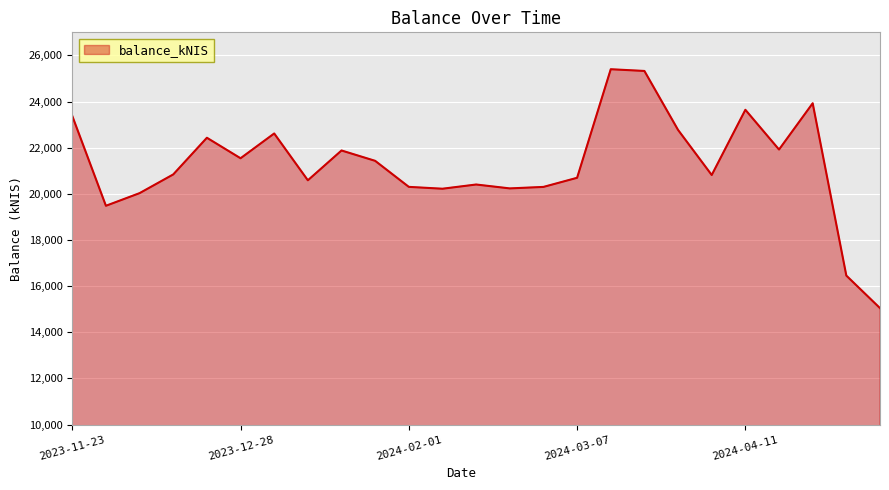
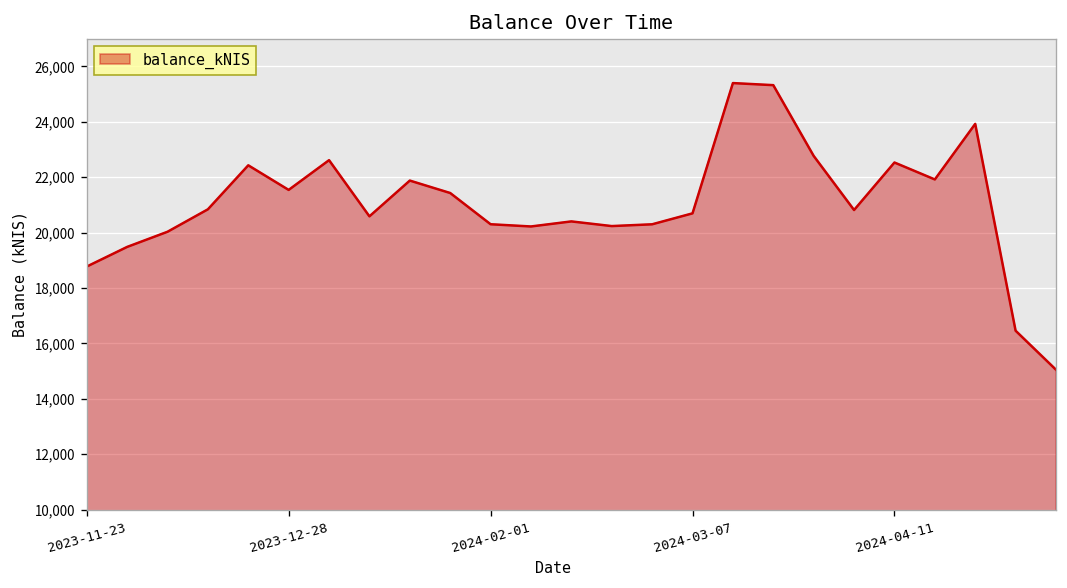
  {
-   "2023-11-23": "23,400",
+   "2023-11-23": "18,800",
    "2023-12-28": "21,500",
    "2024-02-01": "20,300",
    "2024-03-07": "20,700",
-   "2024-04-11": "23,600"
+   "2024-04-11": "22,500"
  }
